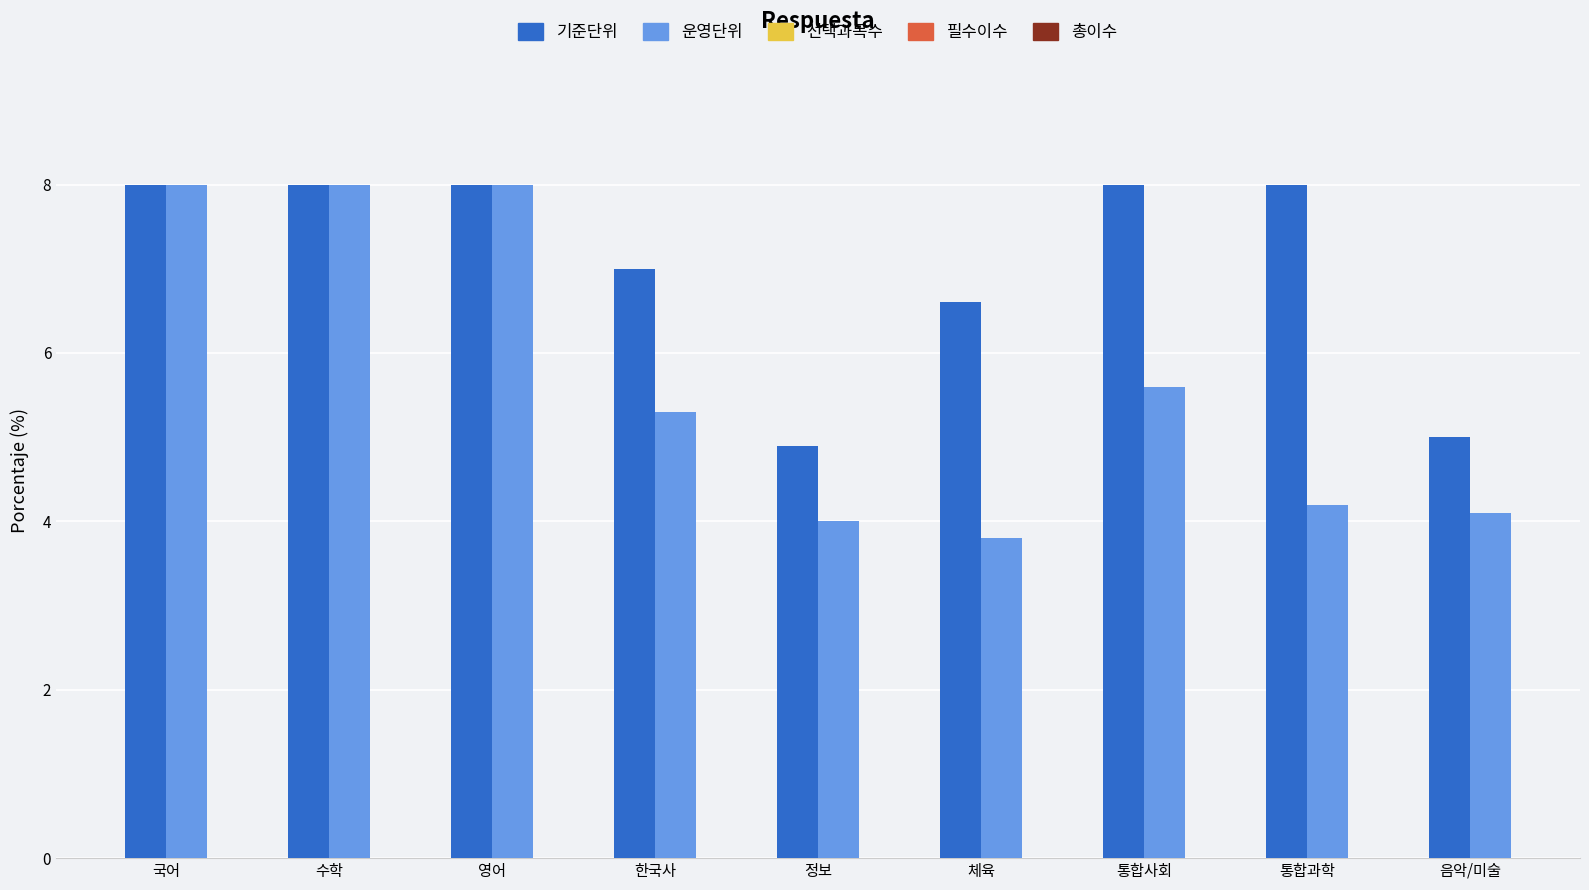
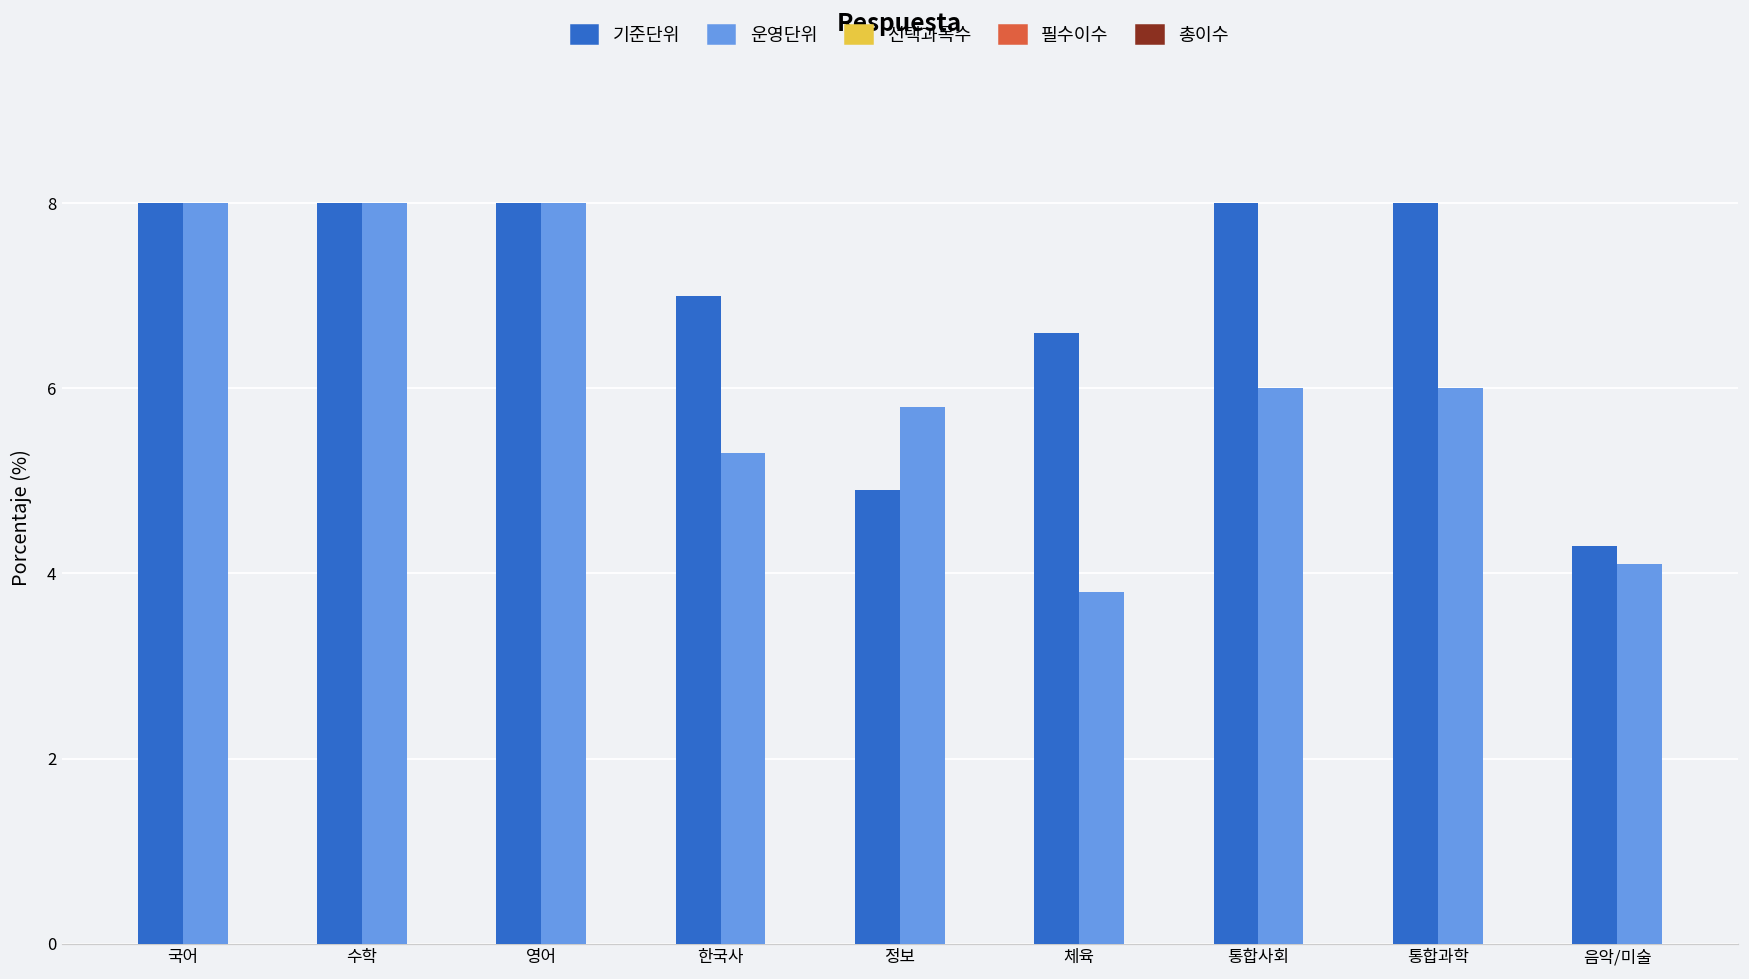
  {
    "기준단위": {
      "국어": 8.0,
      "수학": 8.0,
      "영어": 8.0,
      "한국사": 7.0,
      "정보": 4.9,
      "체육": 6.6,
      "통합사회": 8.0,
      "통합과학": 8.0,
-     "음악/미술": 5.0
+     "음악/미술": 4.3
    },
    "운영단위": {
      "국어": 8.0,
      "수학": 8.0,
      "영어": 8.0,
      "한국사": 5.3,
-     "정보": 4.0,
+     "정보": 5.8,
      "체육": 3.8,
-     "통합사회": 5.6,
-     "통합과학": 4.2,
+     "통합사회": 6.0,
+     "통합과학": 6.0,
      "음악/미술": 4.1
    }
  }
